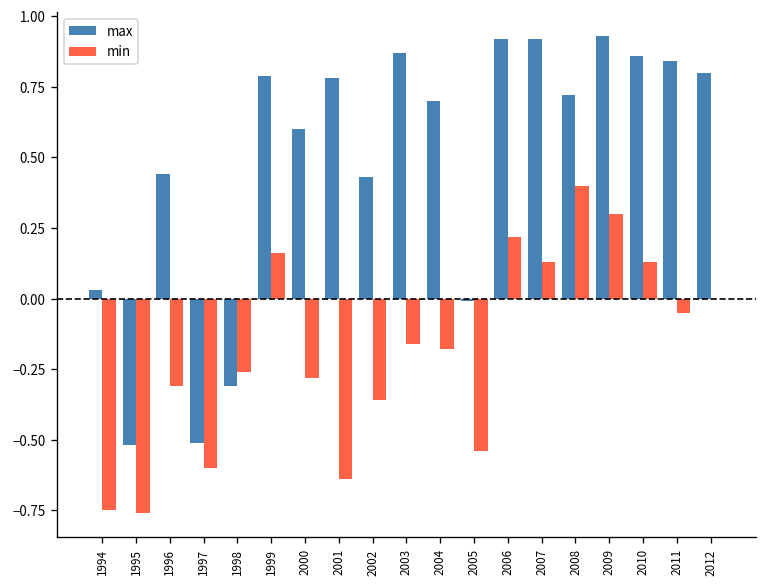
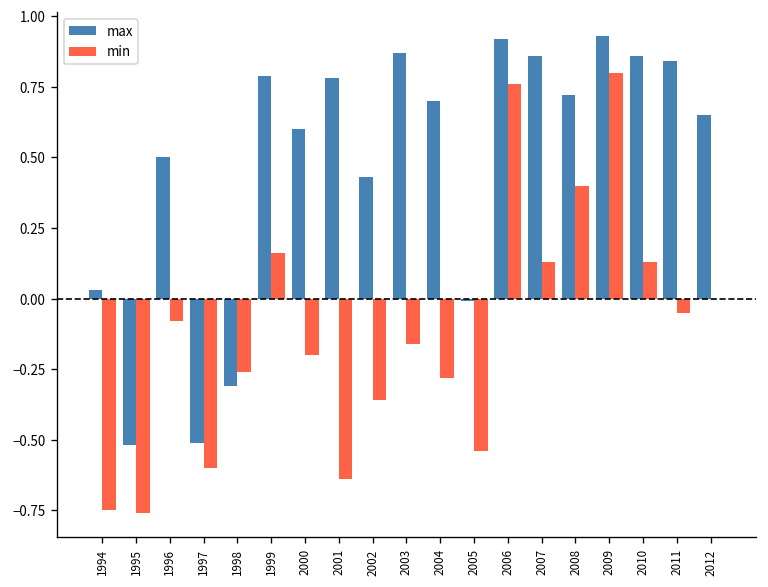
  {
    "max": {
      "1994": 0.03,
      "1995": -0.52,
-     "1996": 0.44,
+     "1996": 0.50,
      "1997": -0.51,
      "1998": -0.31,
      "1999": 0.79,
      "2000": 0.60,
      "2001": 0.78,
      "2002": 0.43,
      "2003": 0.87,
      "2004": 0.70,
      "2006": 0.92,
-     "2007": 0.92,
+     "2007": 0.86,
      "2008": 0.72,
      "2009": 0.93,
      "2010": 0.86,
      "2011": 0.84,
-     "2012": 0.80
+     "2012": 0.65
    },
    "min": {
      "1994": -0.75,
      "1995": -0.76,
-     "1996": -0.31,
+     "1996": -0.08,
      "1997": -0.60,
      "1998": -0.26,
      "1999": 0.16,
-     "2000": -0.28,
+     "2000": -0.20,
      "2001": -0.64,
      "2002": -0.36,
      "2003": -0.16,
-     "2004": -0.18,
+     "2004": -0.28,
      "2005": -0.54,
-     "2006": 0.22,
+     "2006": 0.76,
      "2007": 0.13,
      "2008": 0.40,
-     "2009": 0.3,
+     "2009": 0.8,
      "2010": 0.13,
      "2011": -0.05,
      "2012": 0.00
    }
  }
